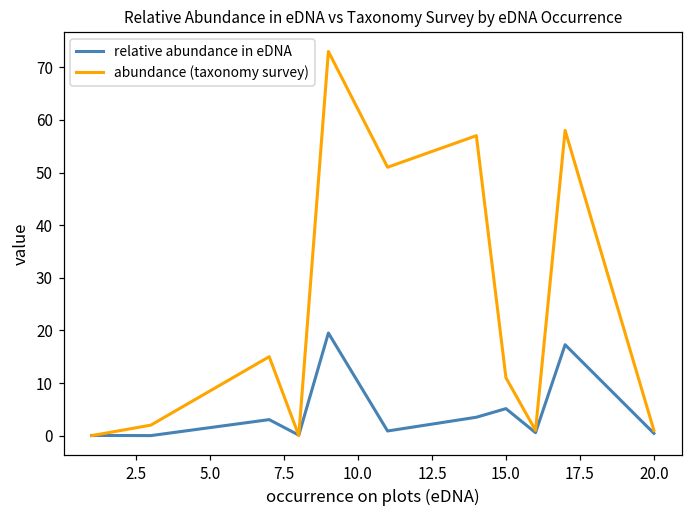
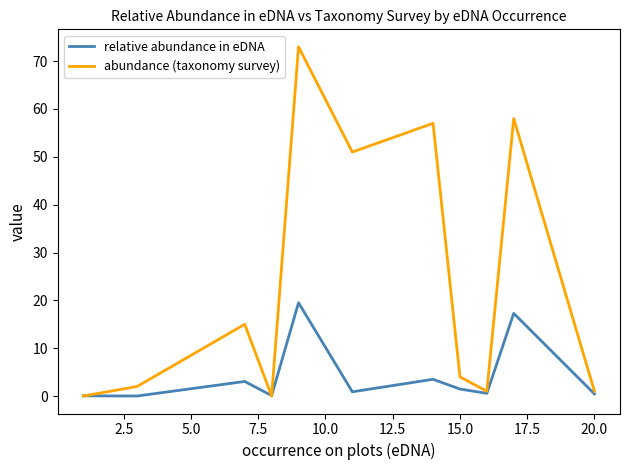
  {
    "relative abundance in eDNA": {
-     "15.0": 5,
+     "15.0": 1,
      "20.0": 0
    },
    "abundance (taxonomy survey)": {
-     "15.0": 11,
+     "15.0": 4,
      "20.0": 1
    }
  }
